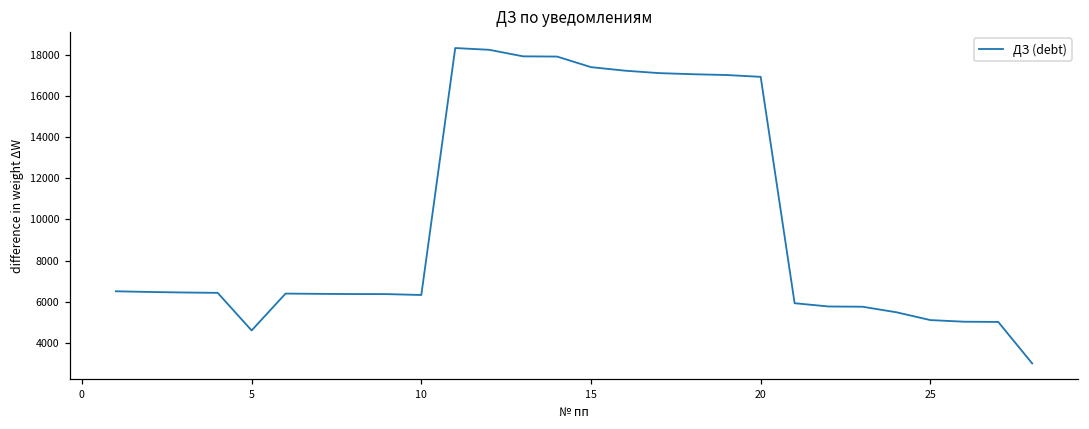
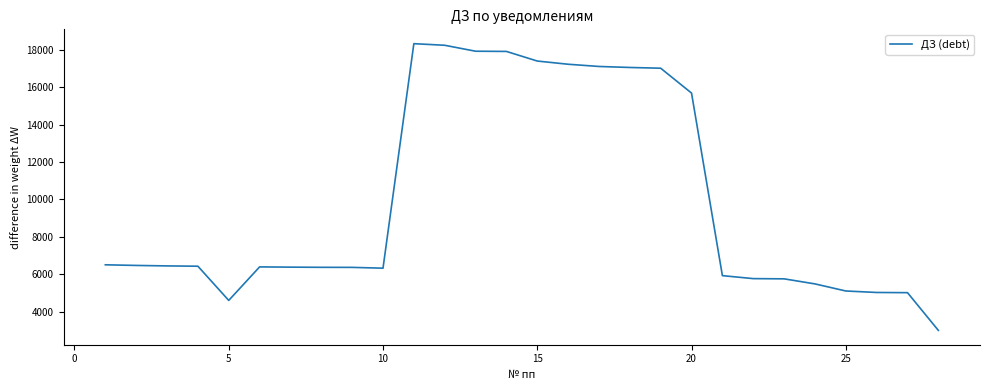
  {
    "5": 4600,
    "10": 6300,
    "15": 17400,
-   "20": 16900,
+   "20": 15700,
    "25": 5100
  }
